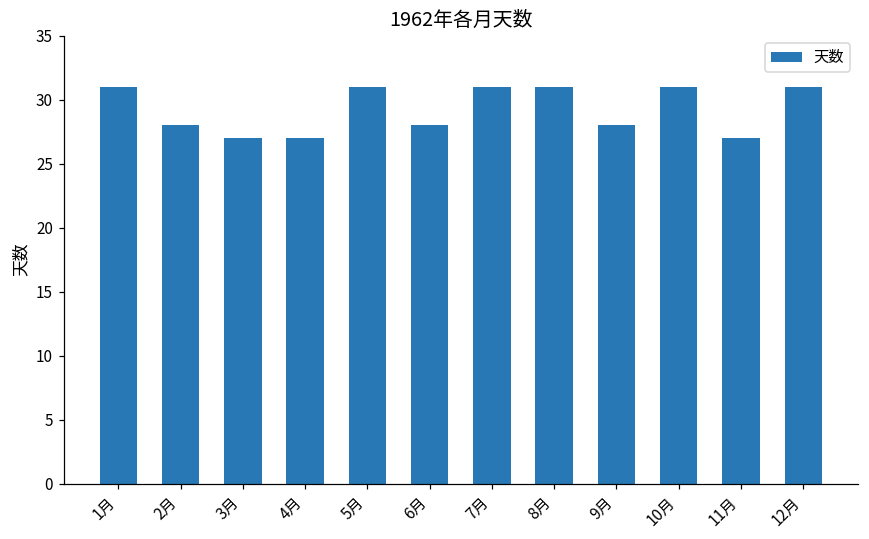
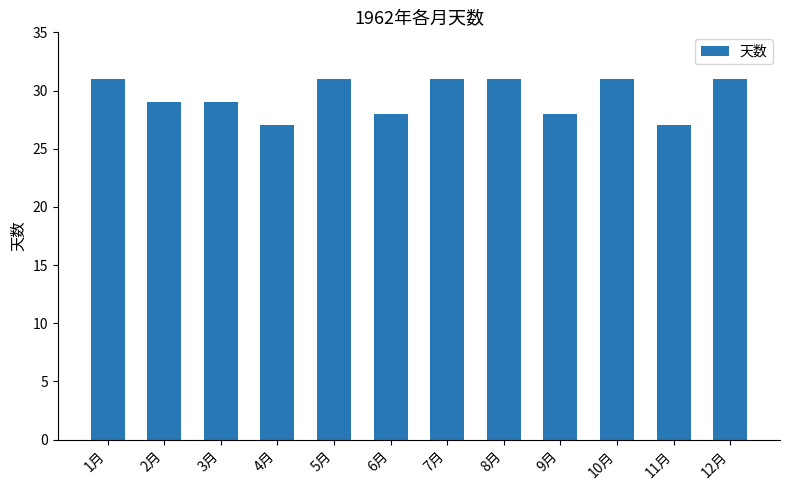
  {
    "1月": 31,
-   "2月": 28,
-   "3月": 27,
+   "2月": 29,
+   "3月": 29,
    "4月": 27,
    "5月": 31,
    "6月": 28,
    "7月": 31,
    "8月": 31,
    "9月": 28,
    "10月": 31,
    "11月": 27,
    "12月": 31
  }
